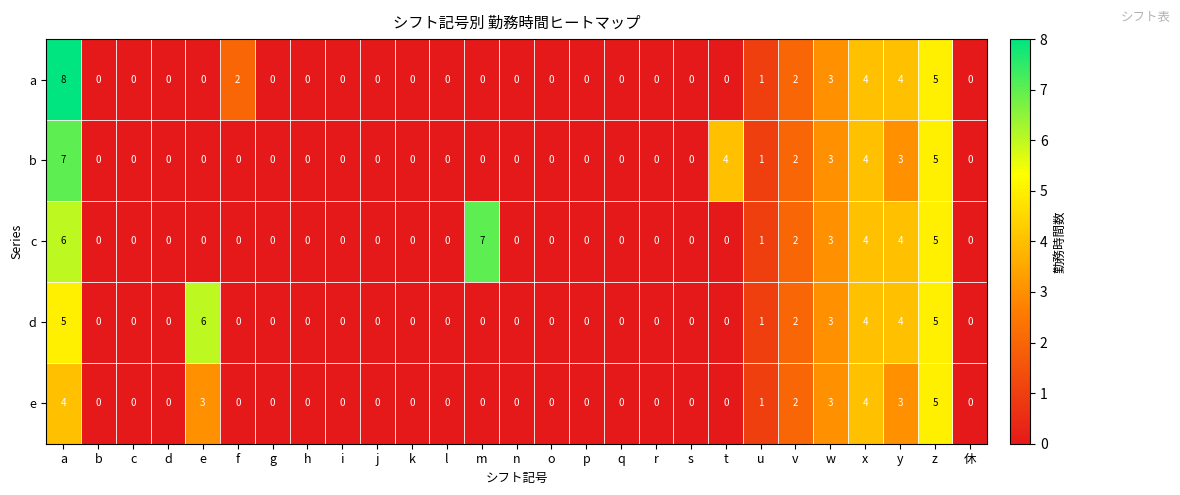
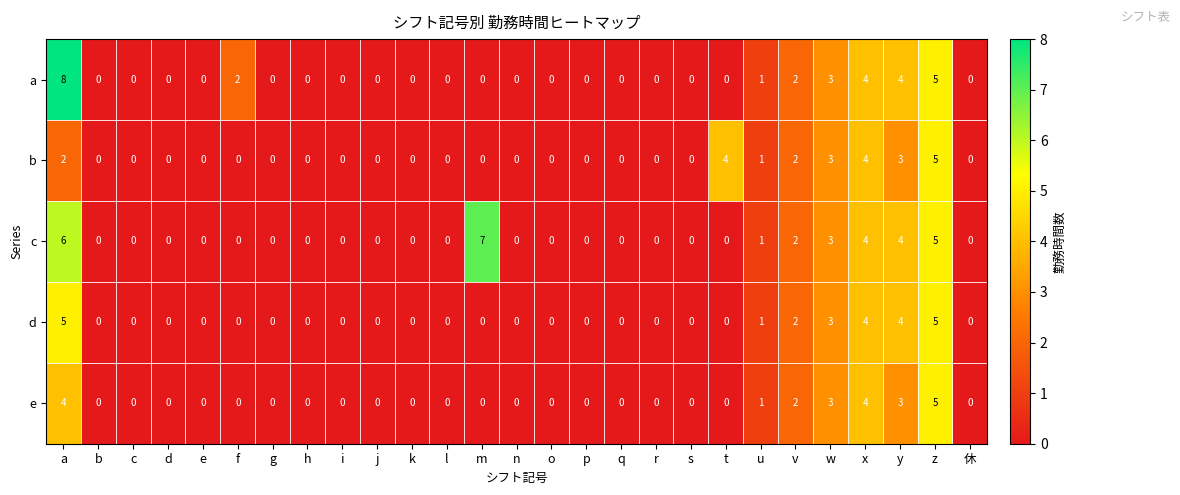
  {
    "a": {
      "a": 8,
      "b": 0,
      "c": 0,
      "d": 0,
      "e": 0,
      "f": 2,
      "g": 0,
      "h": 0,
      "i": 0,
      "j": 0,
      "k": 0,
      "l": 0,
      "m": 0,
      "n": 0,
      "o": 0,
      "p": 0,
      "q": 0,
      "r": 0,
      "s": 0,
      "t": 0,
      "u": 1,
      "v": 2,
      "w": 3,
      "x": 4,
      "y": 4,
      "z": 5,
      "休": 0
    },
    "b": {
-     "a": 7,
+     "a": 2,
      "b": 0,
      "c": 0,
      "d": 0,
      "e": 0,
      "f": 0,
      "g": 0,
      "h": 0,
      "i": 0,
      "j": 0,
      "k": 0,
      "l": 0,
      "m": 0,
      "n": 0,
      "o": 0,
      "p": 0,
      "q": 0,
      "r": 0,
      "s": 0,
      "t": 4,
      "u": 1,
      "v": 2,
      "w": 3,
      "x": 4,
      "y": 3,
      "z": 5,
      "休": 0
    },
    "c": {
      "a": 6,
      "b": 0,
      "c": 0,
      "d": 0,
      "e": 0,
      "f": 0,
      "g": 0,
      "h": 0,
      "i": 0,
      "j": 0,
      "k": 0,
      "l": 0,
      "m": 7,
      "n": 0,
      "o": 0,
      "p": 0,
      "q": 0,
      "r": 0,
      "s": 0,
      "t": 0,
      "u": 1,
      "v": 2,
      "w": 3,
      "x": 4,
      "y": 4,
      "z": 5,
      "休": 0
    },
    "d": {
      "a": 5,
      "b": 0,
      "c": 0,
      "d": 0,
-     "e": 6,
+     "e": 0,
      "f": 0,
      "g": 0,
      "h": 0,
      "i": 0,
      "j": 0,
      "k": 0,
      "l": 0,
      "m": 0,
      "n": 0,
      "o": 0,
      "p": 0,
      "q": 0,
      "r": 0,
      "s": 0,
      "t": 0,
      "u": 1,
      "v": 2,
      "w": 3,
      "x": 4,
      "y": 4,
      "z": 5,
      "休": 0
    },
    "e": {
      "a": 4,
      "b": 0,
      "c": 0,
      "d": 0,
-     "e": 3,
+     "e": 0,
      "f": 0,
      "g": 0,
      "h": 0,
      "i": 0,
      "j": 0,
      "k": 0,
      "l": 0,
      "m": 0,
      "n": 0,
      "o": 0,
      "p": 0,
      "q": 0,
      "r": 0,
      "s": 0,
      "t": 0,
      "u": 1,
      "v": 2,
      "w": 3,
      "x": 4,
      "y": 3,
      "z": 5,
      "休": 0
    }
  }
